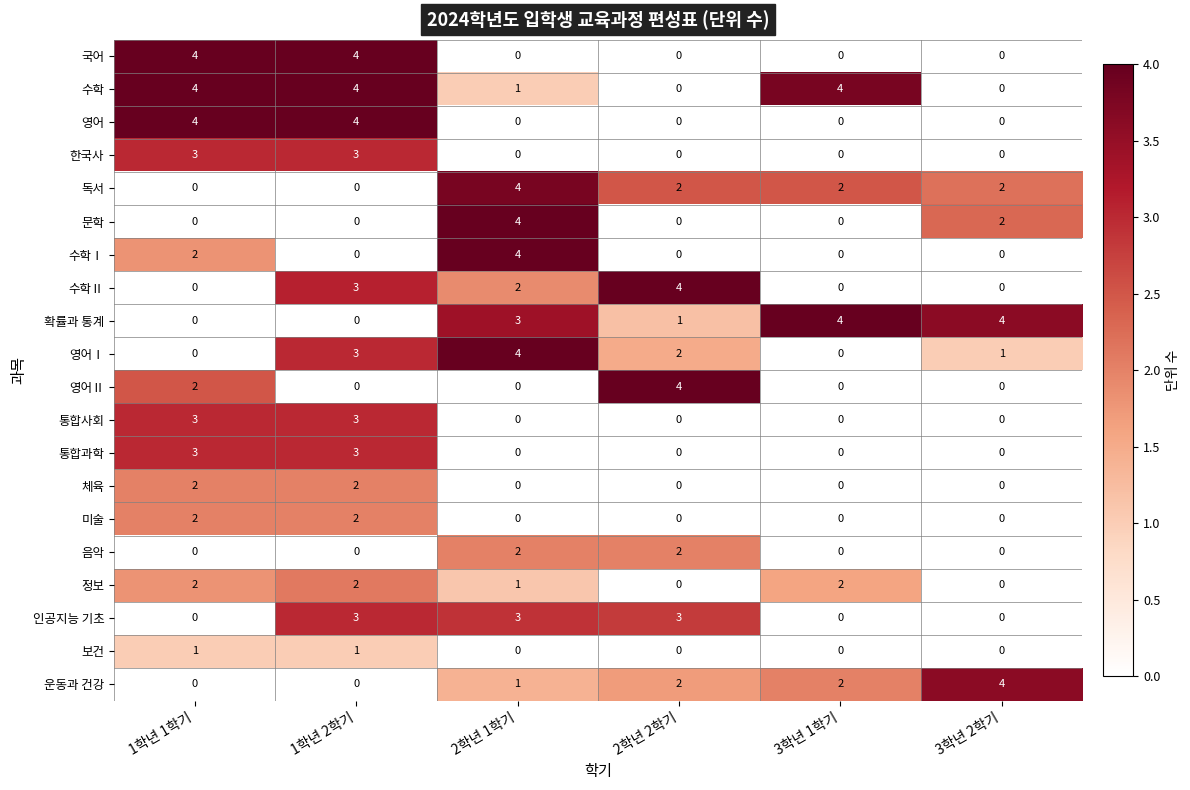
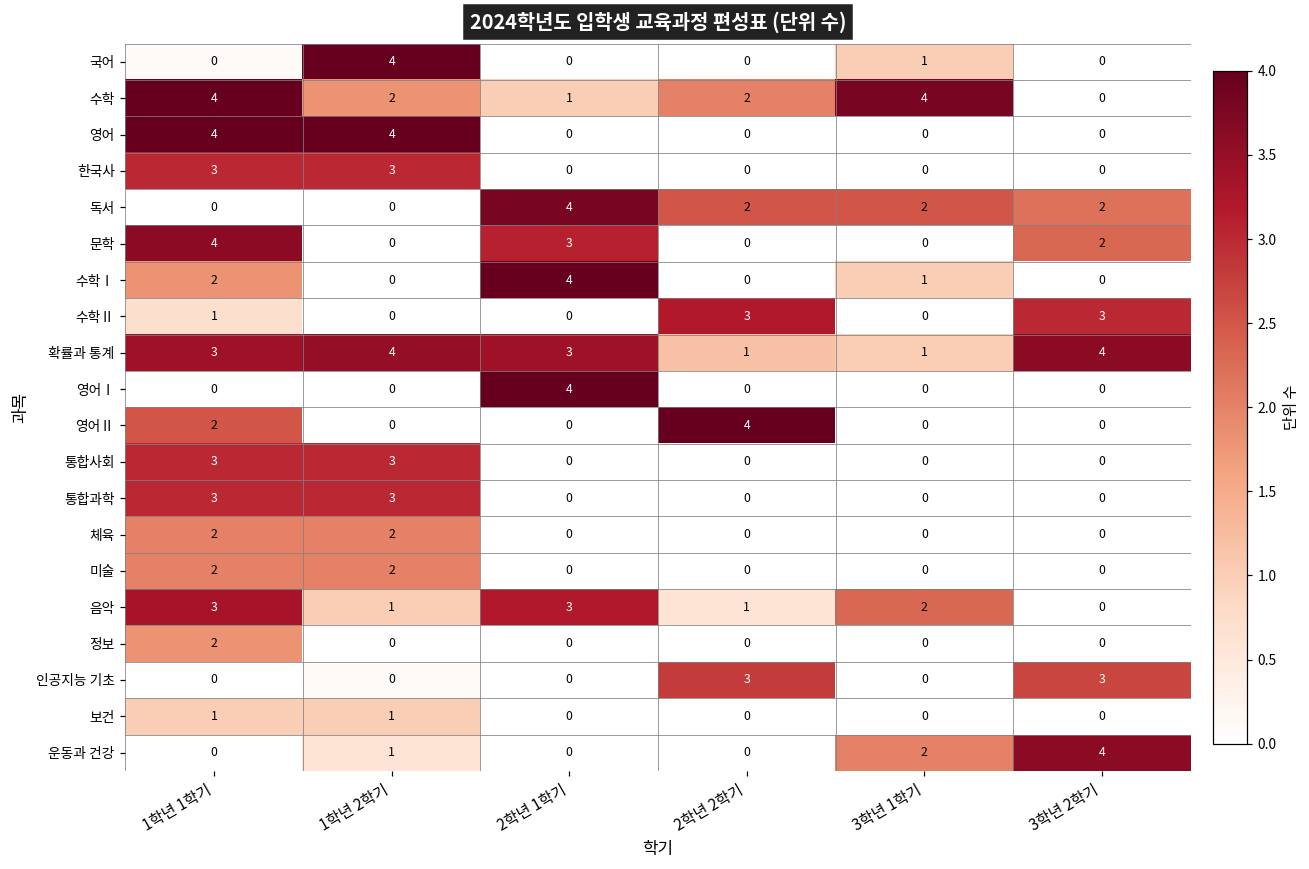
  {
    "국어": {
-     "1학년 1학기": 4,
+     "1학년 1학기": 0,
      "1학년 2학기": 4,
      "2학년 1학기": 0,
      "2학년 2학기": 0,
-     "3학년 1학기": 0,
+     "3학년 1학기": 1,
      "3학년 2학기": 0
    },
    "수학": {
      "1학년 1학기": 4,
-     "1학년 2학기": 4,
+     "1학년 2학기": 2,
      "2학년 1학기": 1,
-     "2학년 2학기": 0,
+     "2학년 2학기": 2,
      "3학년 1학기": 4,
      "3학년 2학기": 0
    },
    "영어": {
      "1학년 1학기": 4,
      "1학년 2학기": 4,
      "2학년 1학기": 0,
      "2학년 2학기": 0,
      "3학년 1학기": 0,
      "3학년 2학기": 0
    },
    "한국사": {
      "1학년 1학기": 3,
      "1학년 2학기": 3,
      "2학년 1학기": 0,
      "2학년 2학기": 0,
      "3학년 1학기": 0,
      "3학년 2학기": 0
    },
    "독서": {
      "1학년 1학기": 0,
      "1학년 2학기": 0,
      "2학년 1학기": 4,
      "2학년 2학기": 2,
      "3학년 1학기": 2,
      "3학년 2학기": 2
    },
    "문학": {
-     "1학년 1학기": 0,
+     "1학년 1학기": 4,
      "1학년 2학기": 0,
-     "2학년 1학기": 4,
+     "2학년 1학기": 3,
      "2학년 2학기": 0,
      "3학년 1학기": 0,
      "3학년 2학기": 2
    },
    "수학Ⅰ": {
      "1학년 1학기": 2,
      "1학년 2학기": 0,
      "2학년 1학기": 4,
      "2학년 2학기": 0,
-     "3학년 1학기": 0,
+     "3학년 1학기": 1,
      "3학년 2학기": 0
    },
    "수학Ⅱ": {
-     "1학년 1학기": 0,
-     "1학년 2학기": 3,
-     "2학년 1학기": 2,
-     "2학년 2학기": 4,
+     "1학년 1학기": 1,
+     "1학년 2학기": 0,
+     "2학년 1학기": 0,
+     "2학년 2학기": 3,
      "3학년 1학기": 0,
-     "3학년 2학기": 0
+     "3학년 2학기": 3
    },
    "확률과 통계": {
-     "1학년 1학기": 0,
-     "1학년 2학기": 0,
+     "1학년 1학기": 3,
+     "1학년 2학기": 4,
      "2학년 1학기": 3,
      "2학년 2학기": 1,
-     "3학년 1학기": 4,
+     "3학년 1학기": 1,
      "3학년 2학기": 4
    },
    "영어Ⅰ": {
      "1학년 1학기": 0,
-     "1학년 2학기": 3,
+     "1학년 2학기": 0,
      "2학년 1학기": 4,
-     "2학년 2학기": 2,
+     "2학년 2학기": 0,
      "3학년 1학기": 0,
-     "3학년 2학기": 1
+     "3학년 2학기": 0
    },
    "영어Ⅱ": {
      "1학년 1학기": 2,
      "1학년 2학기": 0,
      "2학년 1학기": 0,
      "2학년 2학기": 4,
      "3학년 1학기": 0,
      "3학년 2학기": 0
    },
    "통합사회": {
      "1학년 1학기": 3,
      "1학년 2학기": 3,
      "2학년 1학기": 0,
      "2학년 2학기": 0,
      "3학년 1학기": 0,
      "3학년 2학기": 0
    },
    "통합과학": {
      "1학년 1학기": 3,
      "1학년 2학기": 3,
      "2학년 1학기": 0,
      "2학년 2학기": 0,
      "3학년 1학기": 0,
      "3학년 2학기": 0
    },
    "체육": {
      "1학년 1학기": 2,
      "1학년 2학기": 2,
      "2학년 1학기": 0,
      "2학년 2학기": 0,
      "3학년 1학기": 0,
      "3학년 2학기": 0
    },
    "미술": {
      "1학년 1학기": 2,
      "1학년 2학기": 2,
      "2학년 1학기": 0,
      "2학년 2학기": 0,
      "3학년 1학기": 0,
      "3학년 2학기": 0
    },
    "음악": {
-     "1학년 1학기": 0,
-     "1학년 2학기": 0,
-     "2학년 1학기": 2,
-     "2학년 2학기": 2,
-     "3학년 1학기": 0,
+     "1학년 1학기": 3,
+     "1학년 2학기": 1,
+     "2학년 1학기": 3,
+     "2학년 2학기": 1,
+     "3학년 1학기": 2,
      "3학년 2학기": 0
    },
    "정보": {
      "1학년 1학기": 2,
-     "1학년 2학기": 2,
-     "2학년 1학기": 1,
+     "1학년 2학기": 0,
+     "2학년 1학기": 0,
      "2학년 2학기": 0,
-     "3학년 1학기": 2,
+     "3학년 1학기": 0,
      "3학년 2학기": 0
    },
    "인공지능 기초": {
      "1학년 1학기": 0,
-     "1학년 2학기": 3,
-     "2학년 1학기": 3,
+     "1학년 2학기": 0,
+     "2학년 1학기": 0,
      "2학년 2학기": 3,
      "3학년 1학기": 0,
-     "3학년 2학기": 0
+     "3학년 2학기": 3
    },
    "보건": {
      "1학년 1학기": 1,
      "1학년 2학기": 1,
      "2학년 1학기": 0,
      "2학년 2학기": 0,
      "3학년 1학기": 0,
      "3학년 2학기": 0
    },
    "운동과 건강": {
      "1학년 1학기": 0,
-     "1학년 2학기": 0,
-     "2학년 1학기": 1,
-     "2학년 2학기": 2,
+     "1학년 2학기": 1,
+     "2학년 1학기": 0,
+     "2학년 2학기": 0,
      "3학년 1학기": 2,
      "3학년 2학기": 4
    }
  }
